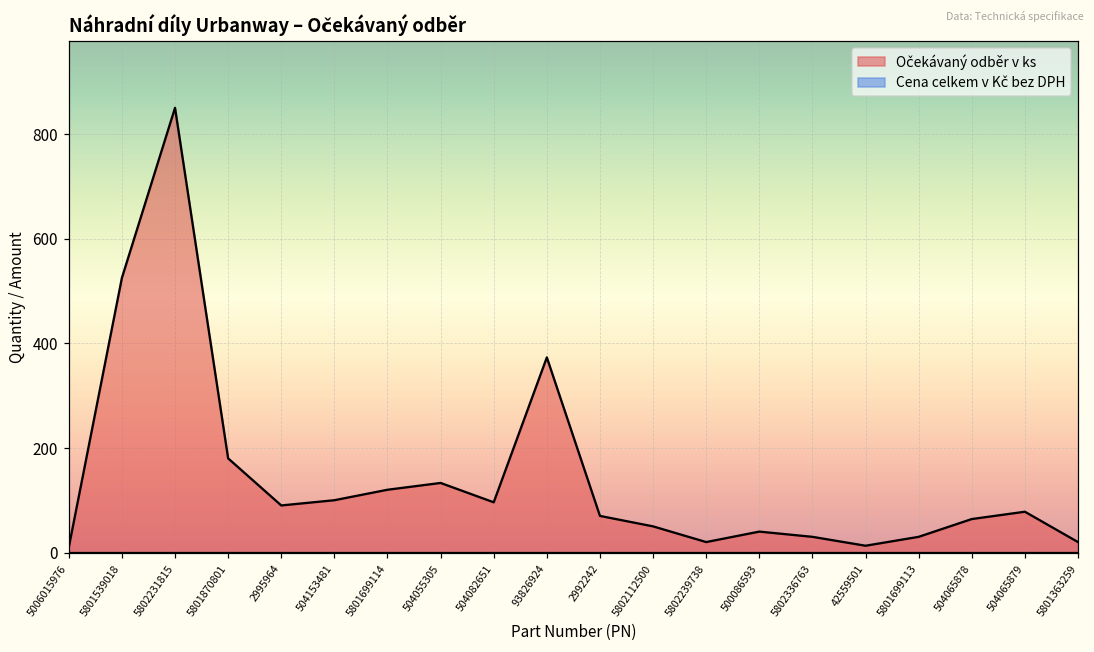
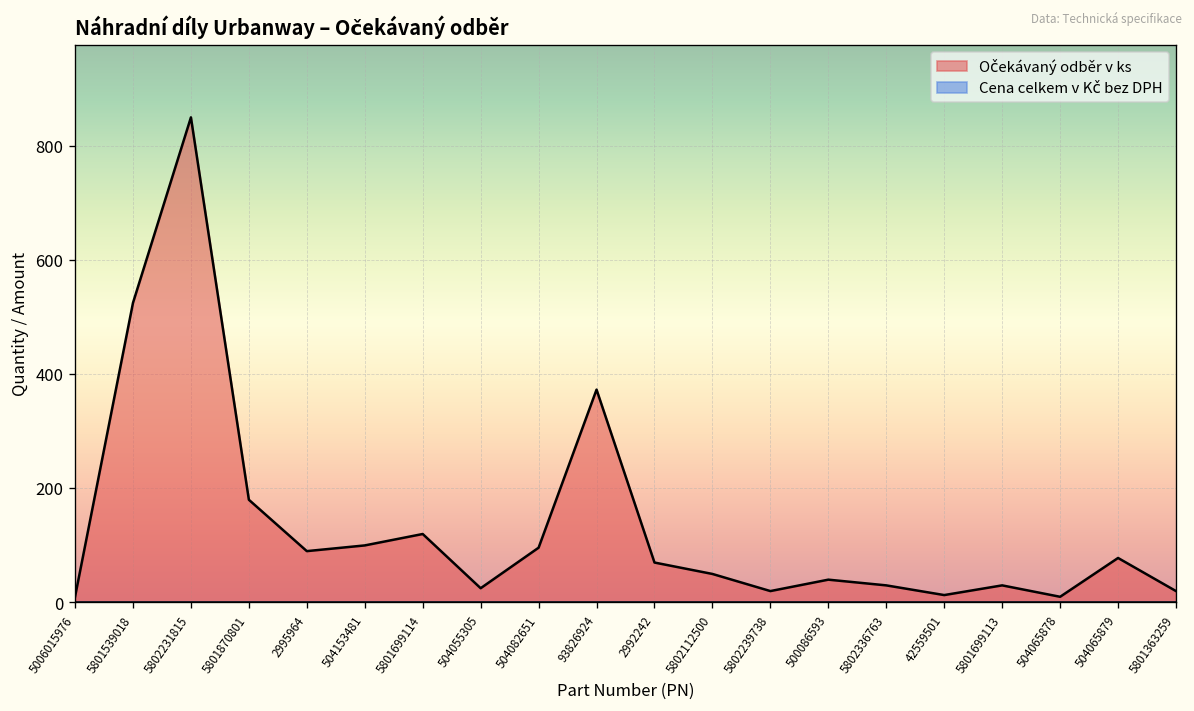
  {
    "Očekávaný odběr v ks": {
      "5006015976": 10,
      "5801539018": 530,
      "5802231815": 850,
      "5801870801": 180,
      "2995964": 90,
      "504153481": 100,
      "5801699114": 120,
-     "504055305": 130,
+     "504055305": 30,
      "504082651": 100,
      "93826924": 370,
      "2992242": 70,
      "5802112500": 50,
      "5802239738": 20,
      "500086593": 40,
      "5802336763": 30,
      "42559501": 10,
      "5801699113": 30,
-     "504065878": 60,
+     "504065878": 10,
      "504065879": 80,
      "5801363259": 20
    },
    "Cena celkem v Kč bez DPH": {
      "5006015976": 0,
      "5801539018": 0,
      "5802231815": 0,
      "5801870801": 0,
      "2995964": 0,
      "504153481": 0,
      "5801699114": 0,
      "504055305": 0,
      "504082651": 0,
      "93826924": 0,
      "2992242": 0,
      "5802112500": 0,
      "5802239738": 0,
      "500086593": 0,
      "5802336763": 0,
      "42559501": 0,
      "5801699113": 0,
      "504065878": 0,
      "504065879": 0,
      "5801363259": 0
    }
  }
